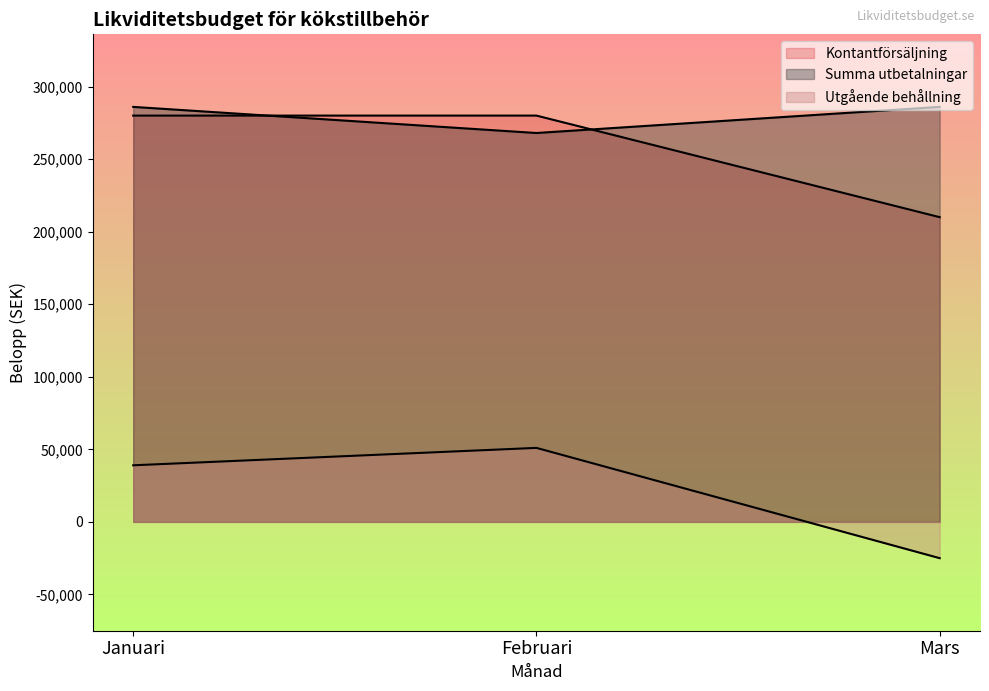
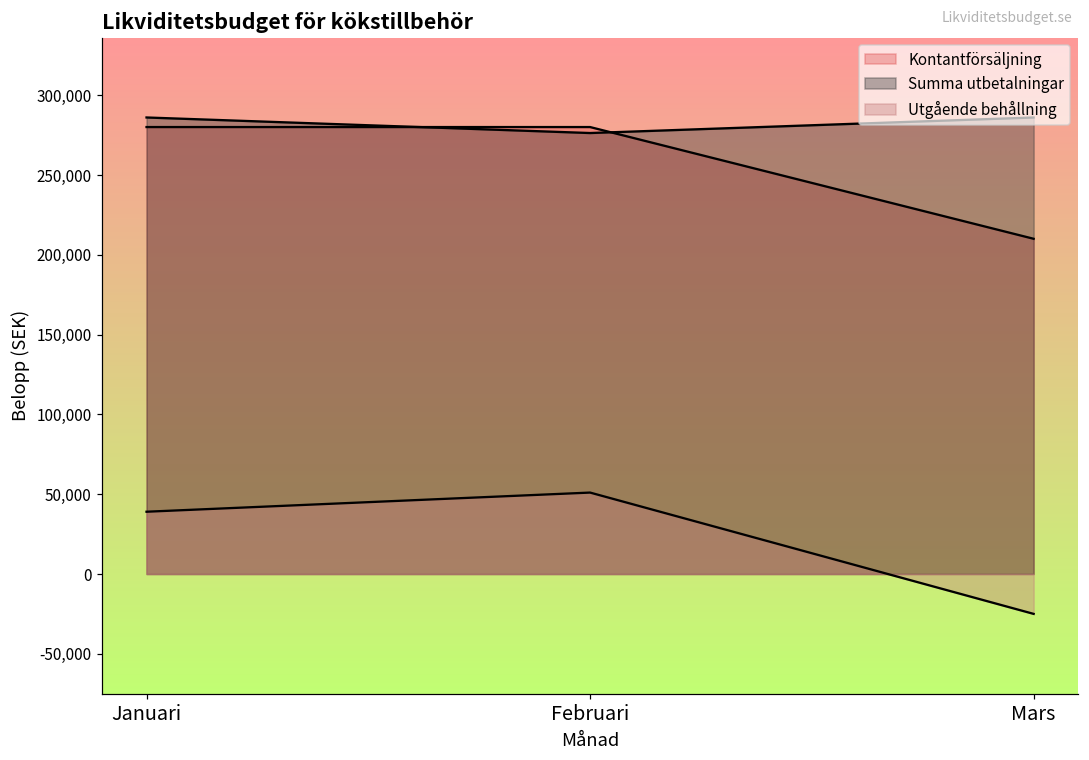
  {
    "Summa utbetalningar": {
      "Januari": "286,000",
-     "Februari": "268,000"
+     "Februari": "276,000"
    }
  }
